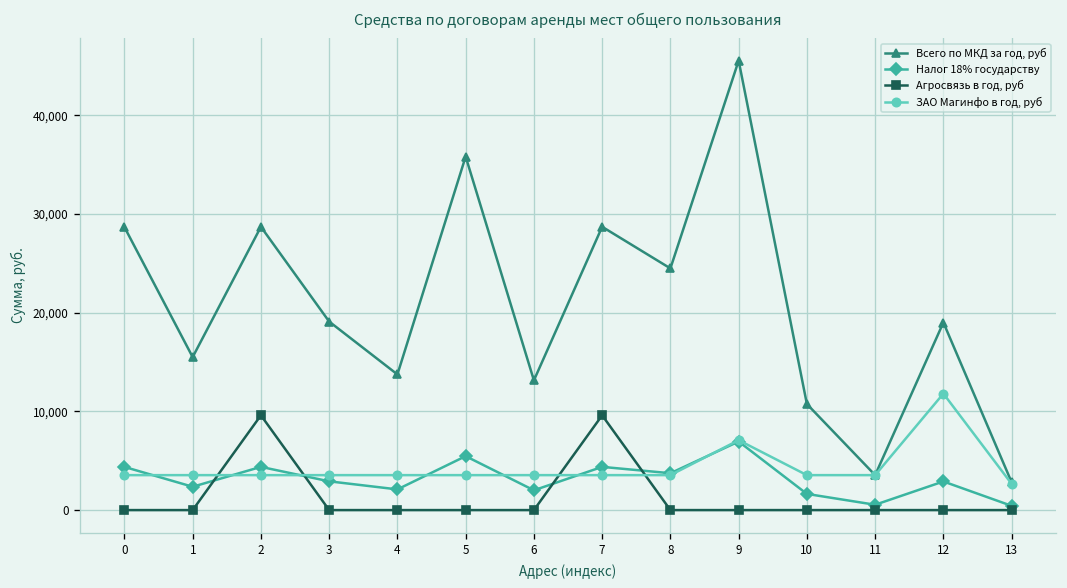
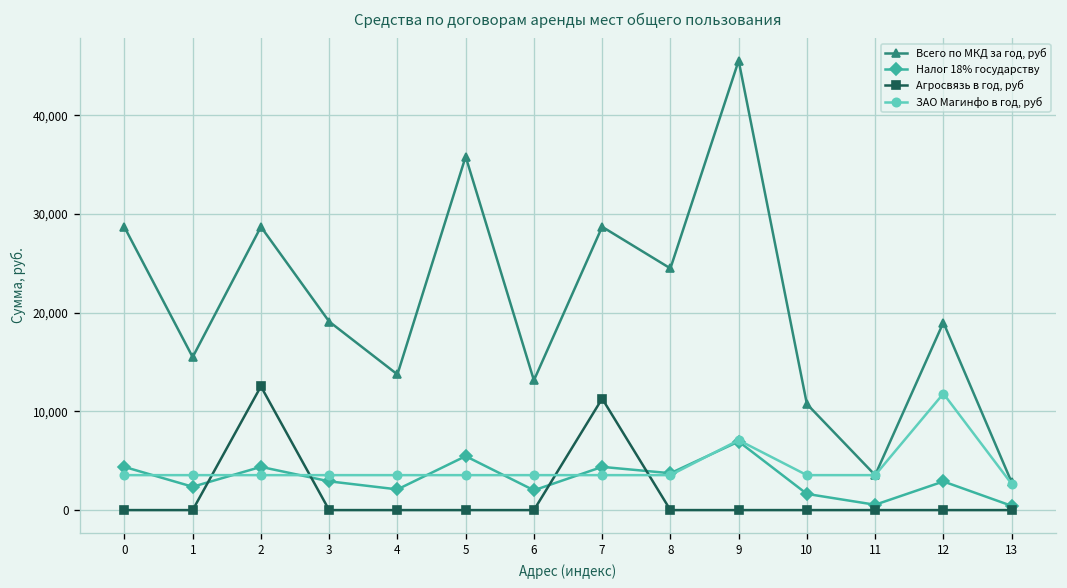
  {
    "Агросвязь в год, руб": {
      "0": "0",
      "1": "0",
-     "2": "10,000",
+     "2": "13,000",
      "3": "0",
      "4": "0",
      "5": "0",
      "6": "0",
-     "7": "10,000",
+     "7": "11,000",
      "8": "0",
      "9": "0",
      "10": "0",
      "11": "0",
      "12": "0",
      "13": "0"
    }
  }
